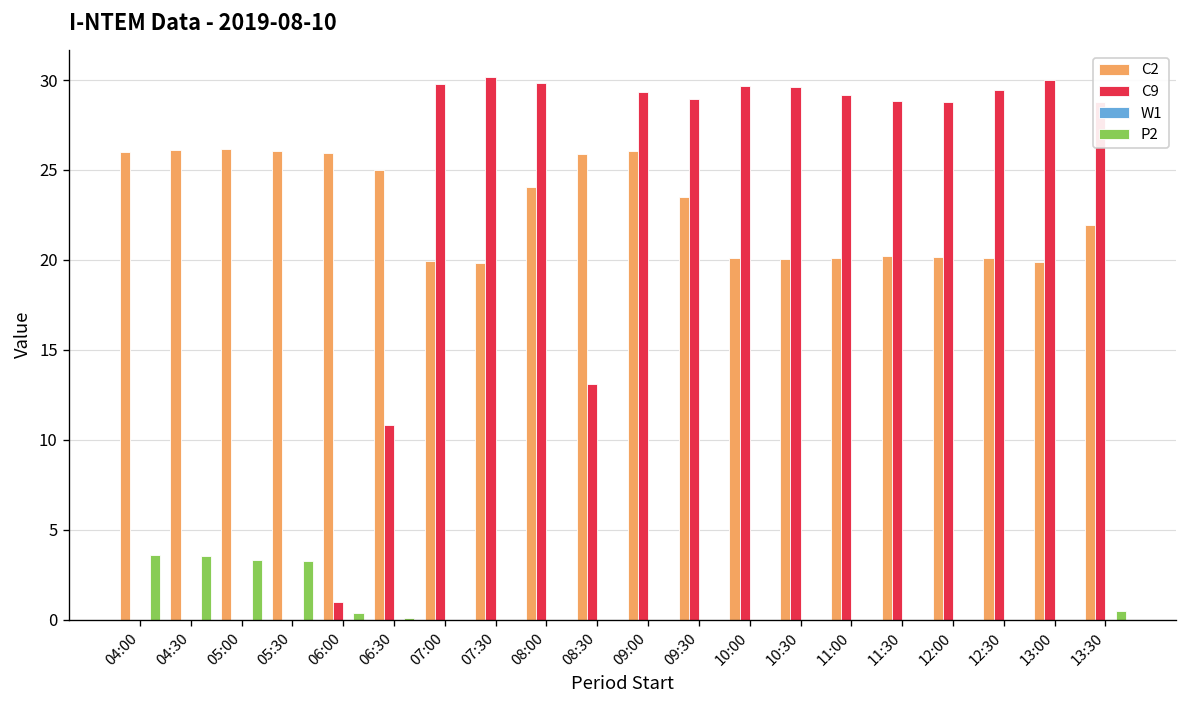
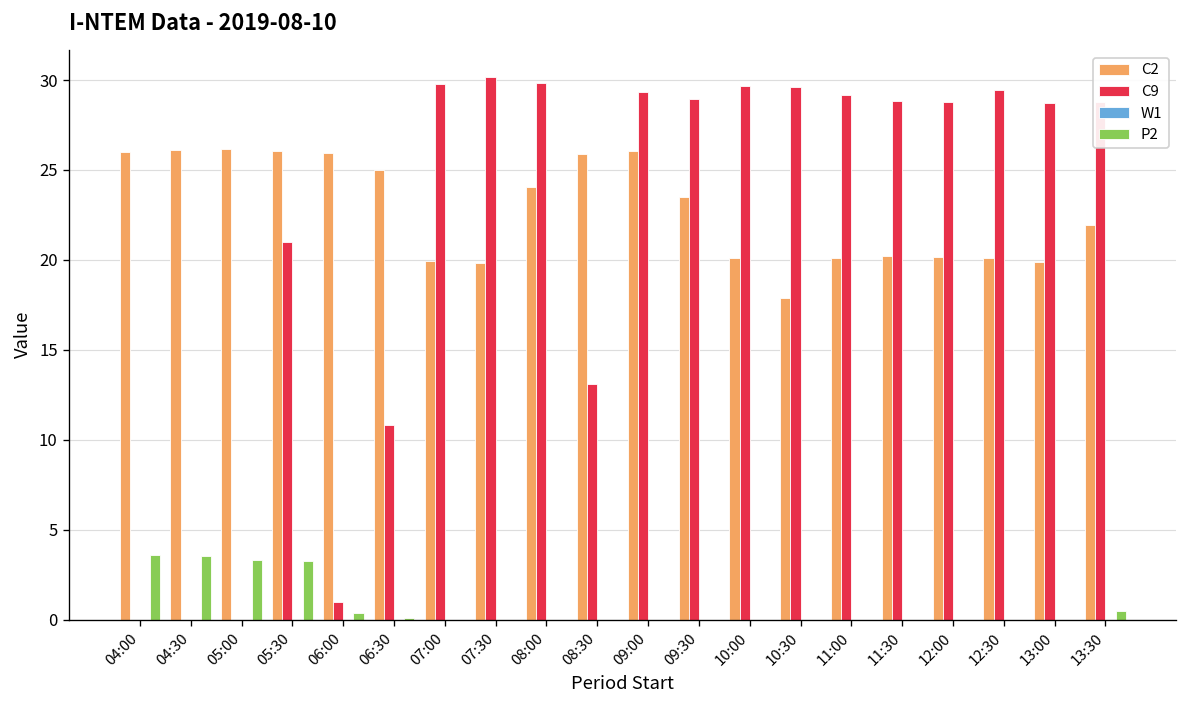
  {
    "C2": {
      "04:00": 26.0,
      "04:30": 26.1,
      "05:00": 26.2,
      "05:30": 26.0,
      "06:00": 26.0,
      "06:30": 25.0,
      "07:00": 19.9,
      "07:30": 19.8,
      "08:00": 24.0,
      "08:30": 25.9,
      "09:00": 26.1,
      "09:30": 23.5,
      "10:00": 20.1,
-     "10:30": 20.1,
+     "10:30": 17.9,
      "11:00": 20.1,
      "11:30": 20.2,
      "12:00": 20.2,
      "12:30": 20.1,
      "13:00": 19.9,
      "13:30": 21.9
    },
    "C9": {
      "04:00": 0.0,
      "04:30": 0.0,
      "05:00": 0.0,
-     "05:30": 0,
+     "05:30": 21,
      "06:00": 1.0,
      "06:30": 10.8,
      "07:00": 29.8,
      "07:30": 30.2,
      "08:00": 29.8,
      "08:30": 13.1,
      "09:00": 29.3,
      "09:30": 29.0,
      "10:00": 29.7,
      "10:30": 29.6,
      "11:00": 29.2,
      "11:30": 28.8,
      "12:00": 28.8,
      "12:30": 29.5,
-     "13:00": 30.0
+     "13:00": 28.7
    },
    "W1": {
      "04:00": 0.0,
      "04:30": 0.0,
      "05:00": 0.0,
      "05:30": 0.0,
      "06:00": 0.0,
      "06:30": 0.0,
      "07:00": 0.0,
      "07:30": 0.0,
      "08:00": 0.0,
      "08:30": 0.0,
      "09:00": 0.0,
      "09:30": 0.0,
      "10:00": 0.0,
      "10:30": 0.0,
      "11:00": 0.0,
      "11:30": 0.0,
      "12:00": 0.0,
      "12:30": 0.0,
      "13:00": 0.0,
      "13:30": 0.0
    },
    "P2": {
      "04:00": 3.6,
      "04:30": 3.5,
      "05:00": 3.3,
      "05:30": 3.2,
      "06:00": 0.4,
      "07:00": 0.0,
      "07:30": 0.0,
      "08:00": 0.0,
      "08:30": 0.0,
      "09:00": 0.0,
      "09:30": 0.0,
      "10:00": 0.0,
      "10:30": 0.0,
      "11:00": 0.0,
      "11:30": 0.0,
      "12:00": 0.0,
      "12:30": 0.0,
      "13:00": 0.0,
      "13:30": 0.5
    }
  }
